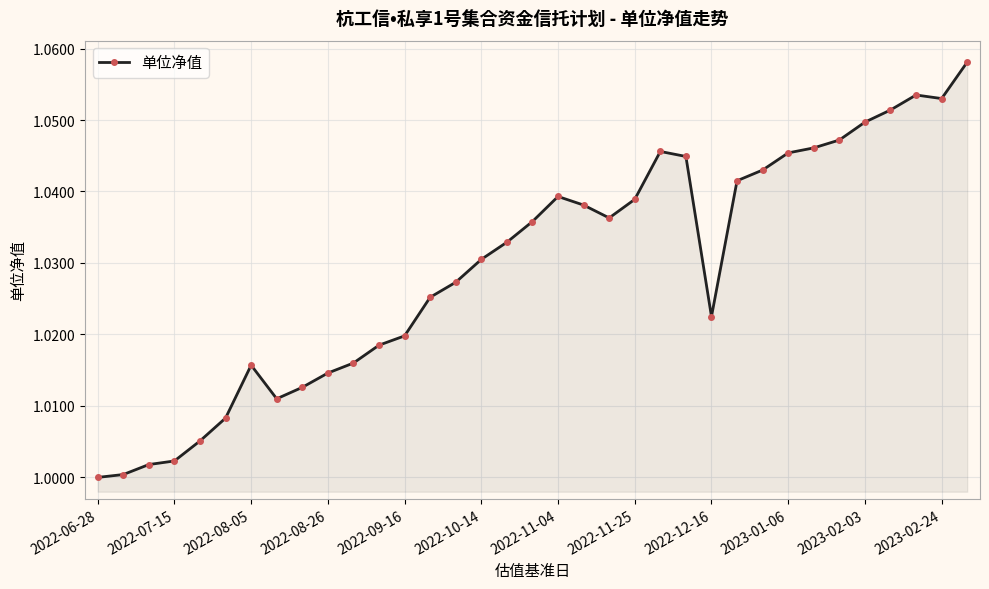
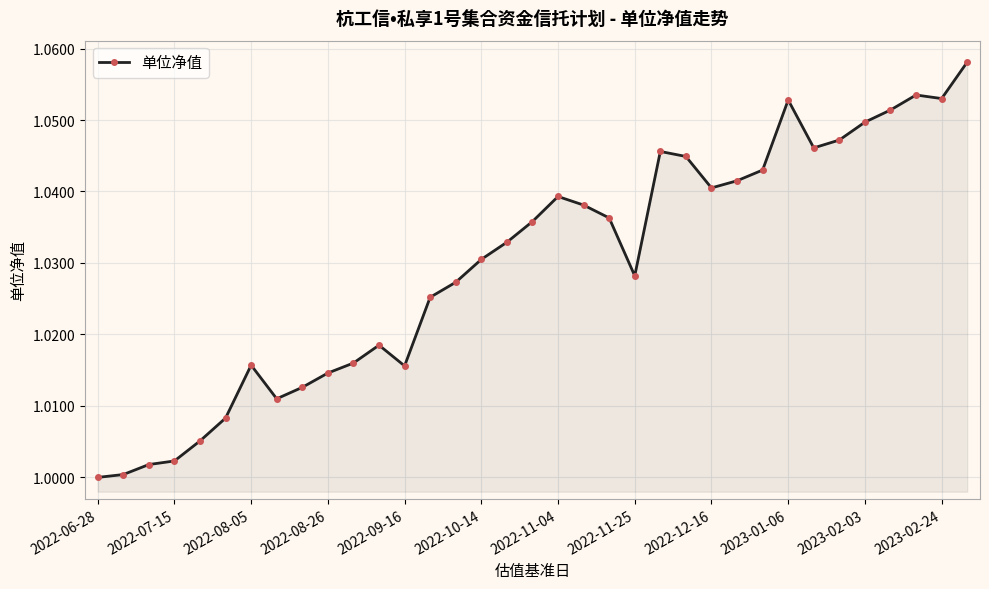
  {
    "2022-06-28": 1.000,
    "2022-07-15": 1.002,
    "2022-08-05": 1.016,
    "2022-08-26": 1.015,
-   "2022-09-16": 1.020,
+   "2022-09-16": 1.016,
    "2022-10-14": 1.031,
    "2022-11-04": 1.039,
-   "2022-11-25": 1.039,
-   "2022-12-16": 1.023,
-   "2023-01-06": 1.045,
+   "2022-11-25": 1.028,
+   "2022-12-16": 1.041,
+   "2023-01-06": 1.053,
    "2023-02-03": 1.050,
    "2023-02-24": 1.053
  }
